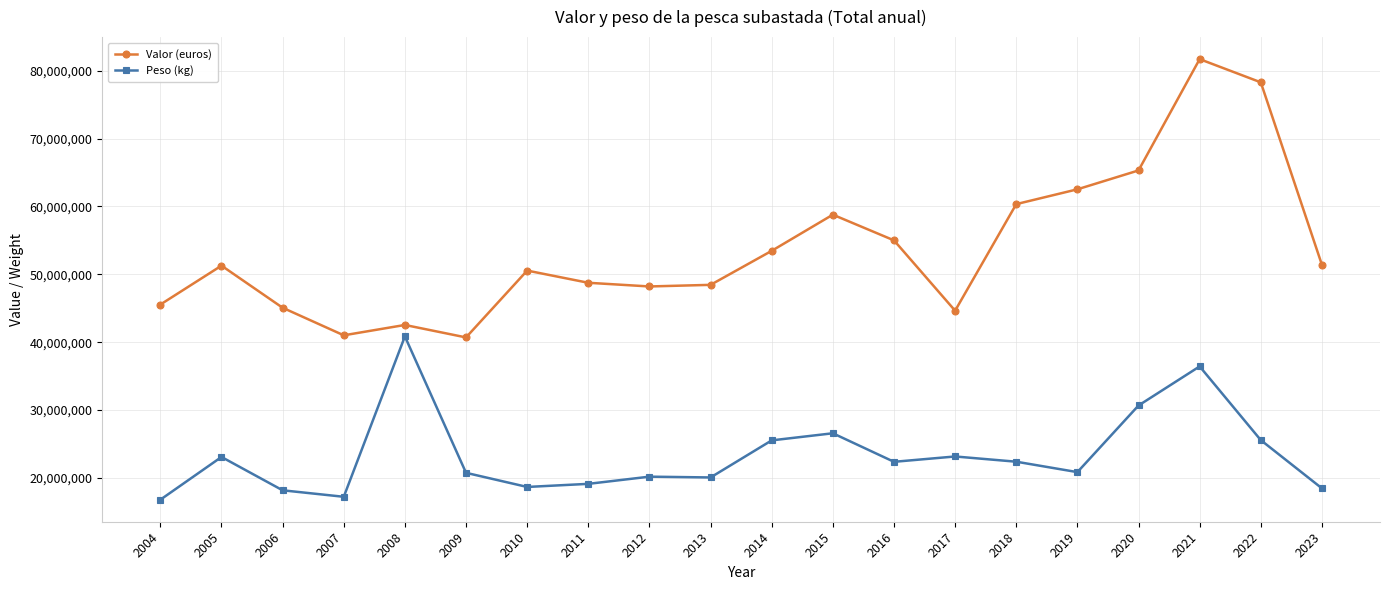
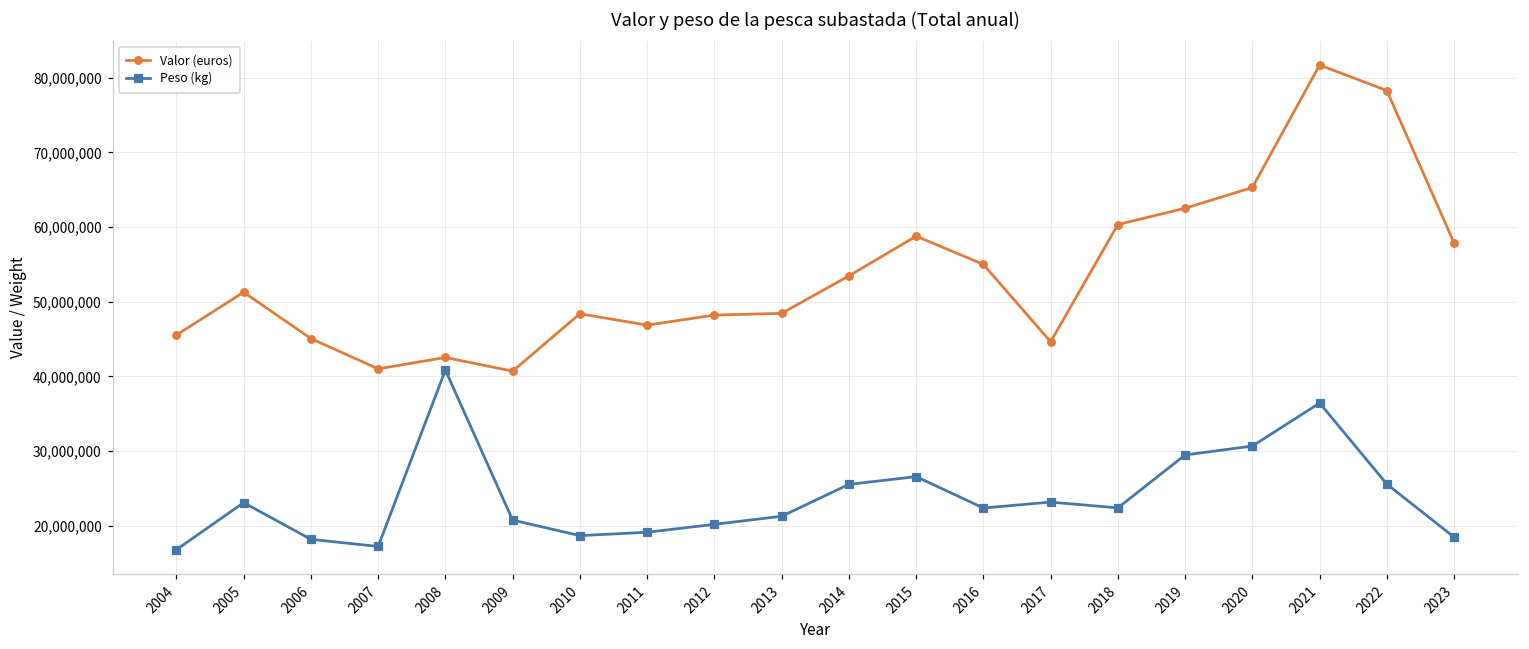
  {
    "Valor (euros)": {
      "2004": "46,000,000",
      "2005": "51,000,000",
      "2006": "45,000,000",
      "2007": "41,000,000",
      "2008": "43,000,000",
      "2009": "41,000,000",
-     "2010": "51,000,000",
-     "2011": "49,000,000",
+     "2010": "48,000,000",
+     "2011": "47,000,000",
      "2012": "48,000,000",
      "2013": "48,000,000",
      "2014": "53,000,000",
      "2015": "59,000,000",
      "2016": "55,000,000",
      "2017": "45,000,000",
      "2018": "60,000,000",
      "2019": "63,000,000",
      "2020": "65,000,000",
      "2021": "82,000,000",
      "2022": "78,000,000",
-     "2023": "51,000,000"
+     "2023": "58,000,000"
    },
    "Peso (kg)": {
      "2004": "17,000,000",
      "2005": "23,000,000",
      "2006": "18,000,000",
      "2007": "17,000,000",
      "2008": "41,000,000",
      "2009": "21,000,000",
      "2010": "19,000,000",
      "2011": "19,000,000",
      "2012": "20,000,000",
-     "2013": "20,000,000",
+     "2013": "21,000,000",
      "2014": "26,000,000",
      "2015": "27,000,000",
      "2016": "22,000,000",
      "2017": "23,000,000",
      "2018": "22,000,000",
-     "2019": "21,000,000",
+     "2019": "29,000,000",
      "2020": "31,000,000",
      "2021": "36,000,000",
      "2022": "26,000,000",
      "2023": "18,000,000"
    }
  }
